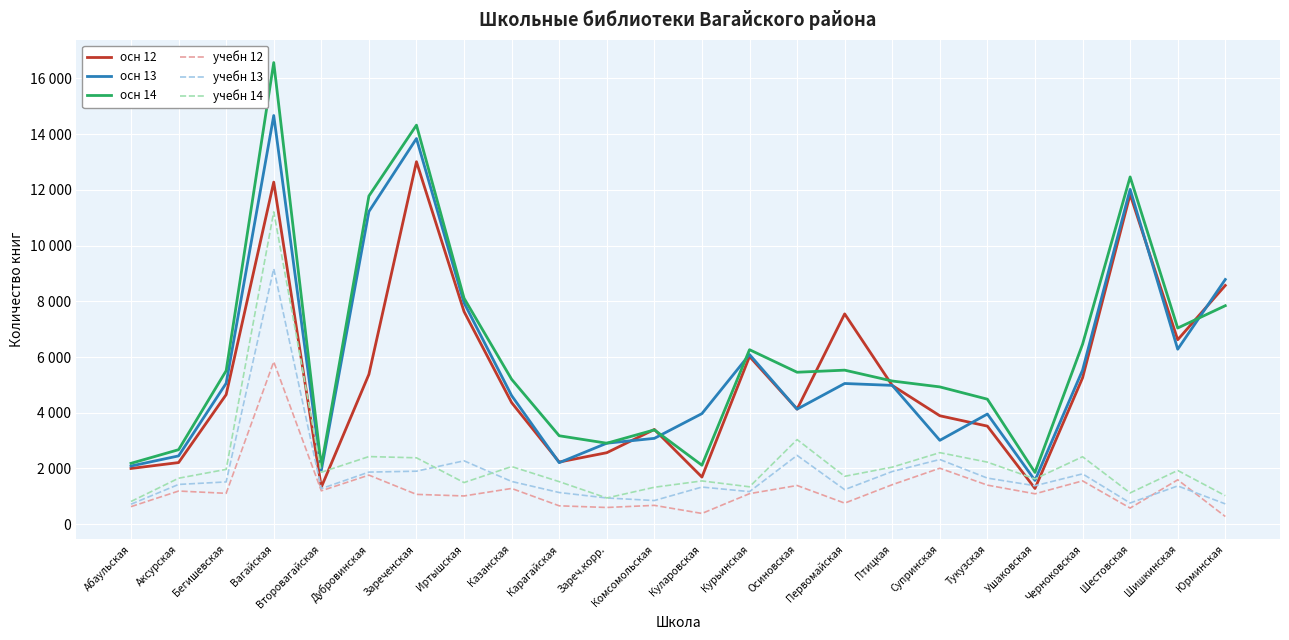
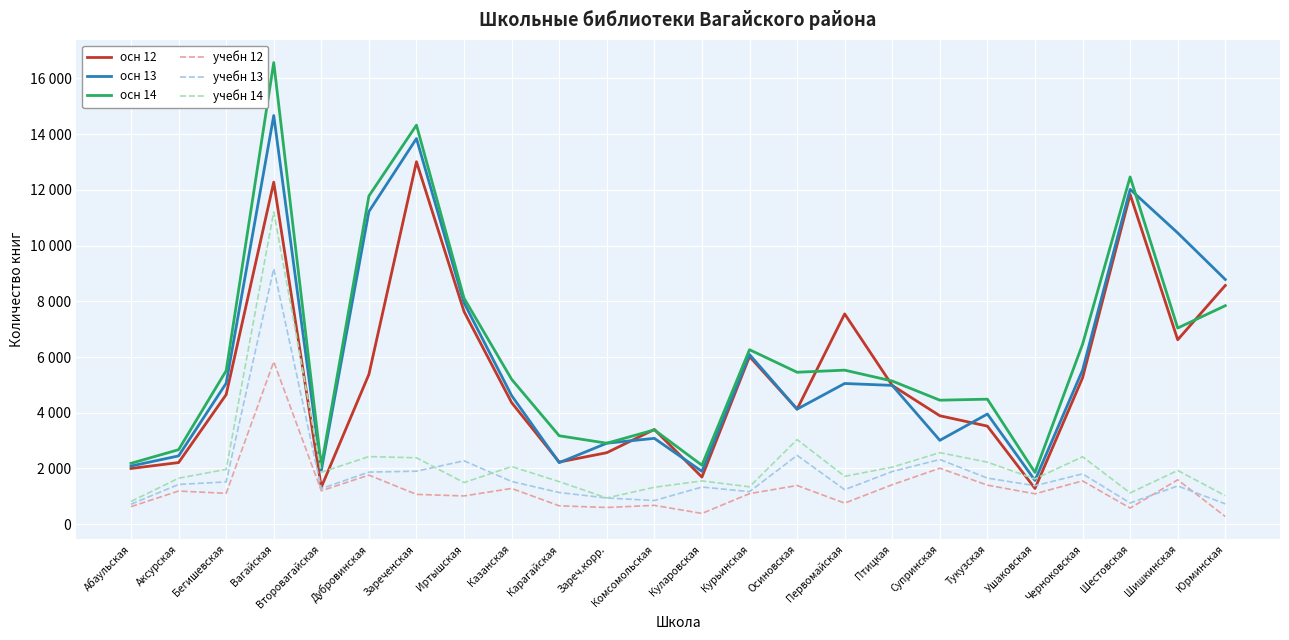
  {
    "осн 12": {
      "Аксурская": 2200,
      "Бегишевская": 4700,
      "Вагайская": 12300,
      "Дубровинская": 5400,
      "Зареченская": 13000,
      "Иртышская": 7600,
      "Казанская": 4400,
      "Зареч.корр.": 2600,
      "Куларовская": 1700,
      "Первомайская": 7500,
      "Супринская": 3900,
      "Тукузская": 3500,
      "Ушаковская": 1300,
      "Черноковская": 5300,
      "Шестовская": 11800,
      "Шишкинская": 6600,
      "Юрминская": 8600
    },
    "осн 13": {
      "Аксурская": 2500,
      "Бегишевская": 5100,
      "Вагайская": 14700,
      "Дубровинская": 11200,
      "Зареченская": 13800,
      "Иртышская": 7900,
      "Казанская": 4600,
      "Комсомольская": 3100,
-     "Куларовская": 4000,
+     "Куларовская": 1900,
      "Первомайская": 5100,
      "Супринская": 3000,
      "Тукузская": 4000,
      "Черноковская": 5500,
      "Шестовская": 12000,
-     "Шишкинская": 6300,
+     "Шишкинская": 10500,
      "Юрминская": 8800
    },
    "осн 14": {
      "Абаульская": 2200,
      "Аксурская": 2700,
      "Бегишевская": 5500,
      "Вагайская": 16600,
      "Второвагайская": 2100,
      "Дубровинская": 11800,
      "Зареченская": 14300,
      "Иртышская": 8100,
      "Казанская": 5200,
      "Карагайская": 3200,
      "Куларовская": 2100,
      "Курьинская": 6300,
      "Осиновская": 5500,
      "Первомайская": 5500,
      "Птицкая": 5100,
-     "Супринская": 4900,
+     "Супринская": 4500,
      "Тукузская": 4500,
      "Ушаковская": 1900,
      "Черноковская": 6500,
      "Шестовская": 12500,
      "Шишкинская": 7000,
      "Юрминская": 7800
    },
    "учебн 12": {
      "Аксурская": 1200,
      "Бегишевская": 1100,
      "Вагайская": 5800,
      "Дубровинская": 1800,
      "Зареченская": 1100,
      "Иртышская": 1000,
      "Казанская": 1300,
      "Карагайская": 700,
      "Зареч.корр.": 600,
      "Комсомольская": 700,
      "Куларовская": 400,
      "Осиновская": 1400,
      "Первомайская": 800,
      "Птицкая": 1400,
      "Супринская": 2000,
      "Тукузская": 1400,
      "Ушаковская": 1100,
      "Черноковская": 1600,
      "Шестовская": 600,
      "Шишкинская": 1600,
      "Юрминская": 300
    },
    "учебн 13": {
      "Аксурская": 1400,
      "Бегишевская": 1500,
      "Вагайская": 9200,
      "Дубровинская": 1900,
      "Зареченская": 1900,
      "Иртышская": 2300,
      "Казанская": 1500,
      "Карагайская": 1100,
      "Комсомольская": 800,
      "Куларовская": 1300,
      "Осиновская": 2500,
      "Первомайская": 1200,
      "Птицкая": 1900,
      "Супринская": 2300,
      "Тукузская": 1700,
      "Ушаковская": 1400,
      "Черноковская": 1800,
      "Шестовская": 800,
      "Шишкинская": 1400,
      "Юрминская": 700
    },
    "учебн 14": {
      "Абаульская": 800,
      "Аксурская": 1700,
      "Бегишевская": 2000,
      "Вагайская": 11200,
      "Дубровинская": 2400,
      "Зареченская": 2400,
      "Иртышская": 1500,
      "Казанская": 2100,
      "Карагайская": 1500,
      "Комсомольская": 1300,
      "Куларовская": 1600,
      "Курьинская": 1300,
      "Осиновская": 3000,
      "Первомайская": 1700,
      "Птицкая": 2000,
      "Супринская": 2600,
      "Тукузская": 2200,
      "Черноковская": 2400,
      "Шестовская": 1100,
      "Шишкинская": 1900,
      "Юрминская": 1000
    }
  }
